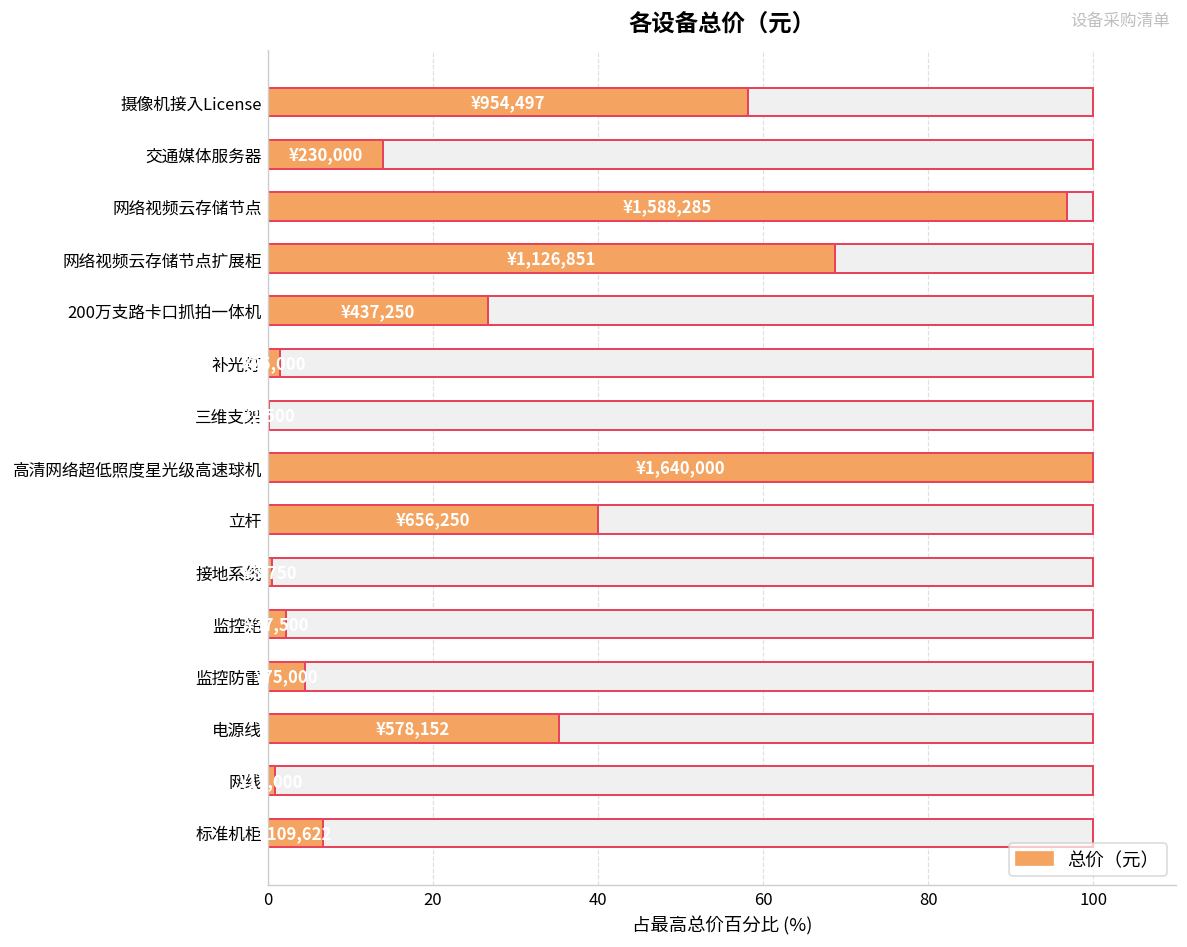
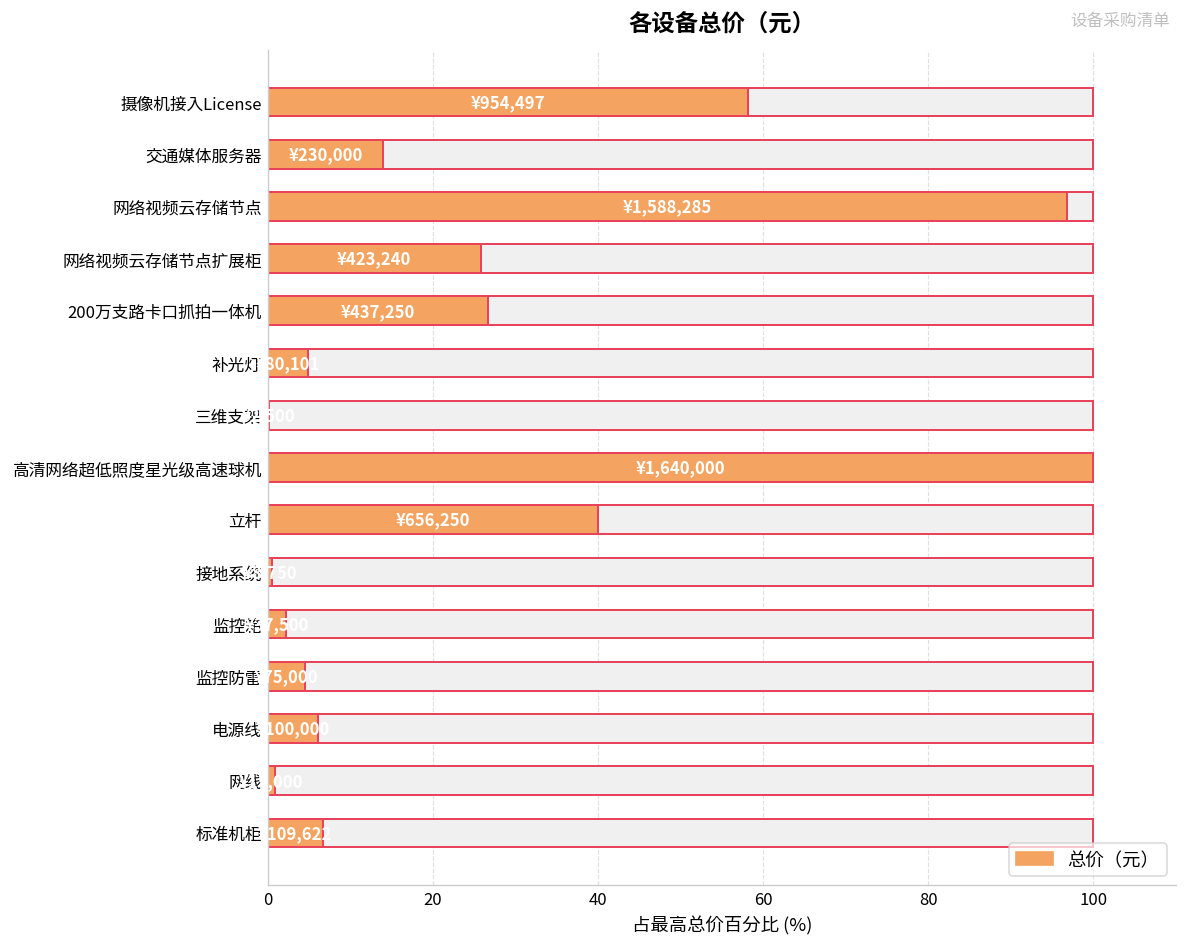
  {
    "总价（元）": {
-     "网络视频云存储节点扩展柜": "¥1,126,851",
-     "补光灯": "2",
-     "电源线": "¥578,152"
+     "网络视频云存储节点扩展柜": "¥423,240",
+     "补光灯": "5",
+     "电源线": "¥100,000"
    }
  }
